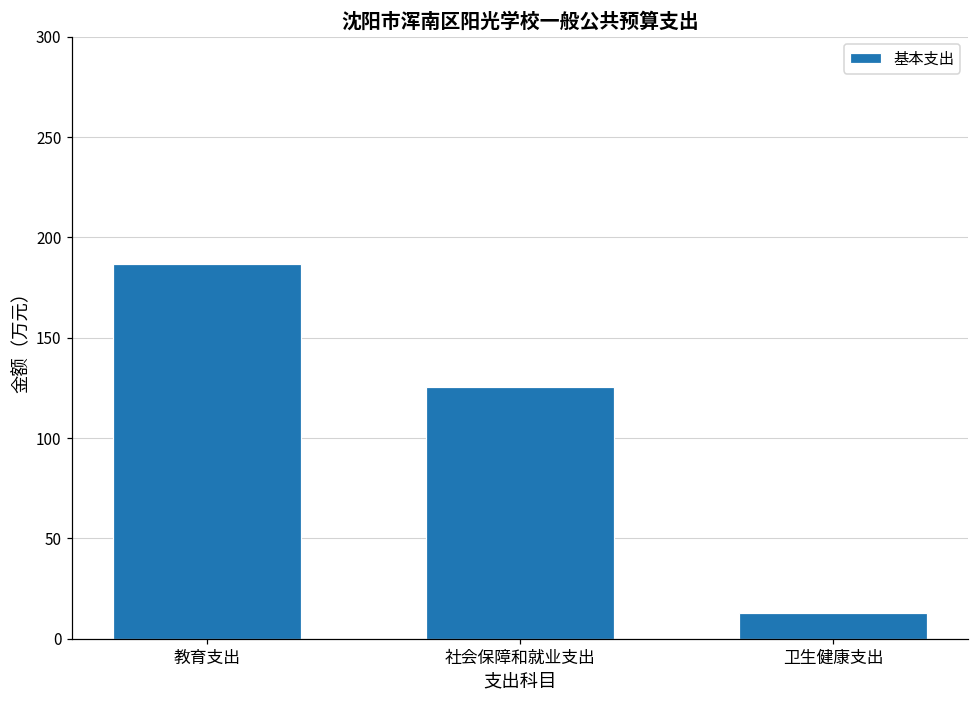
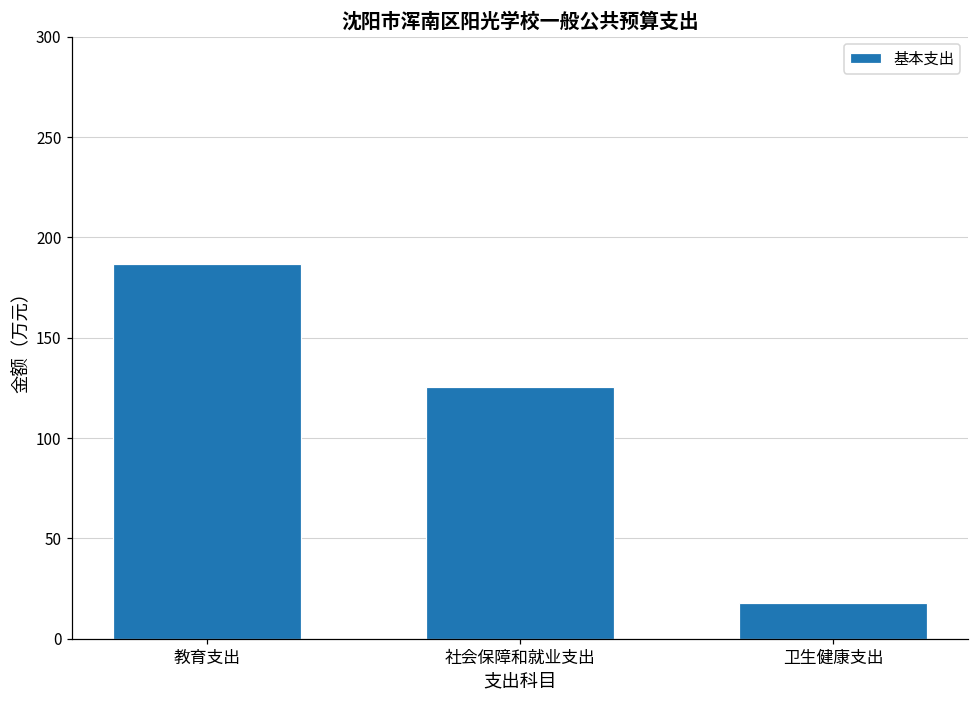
  {
    "教育支出": 187,
    "社会保障和就业支出": 126,
-   "卫生健康支出": 13
+   "卫生健康支出": 18
  }
